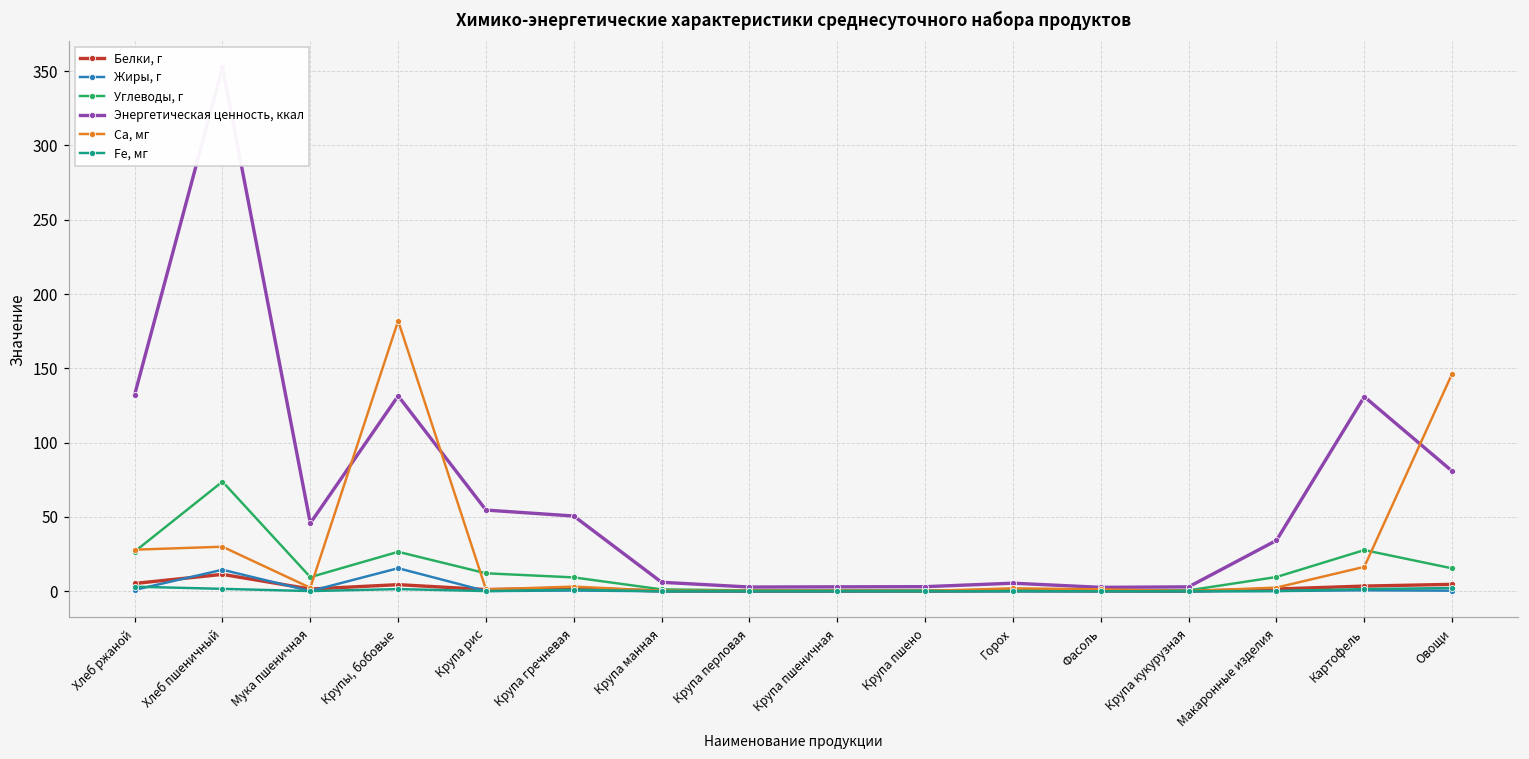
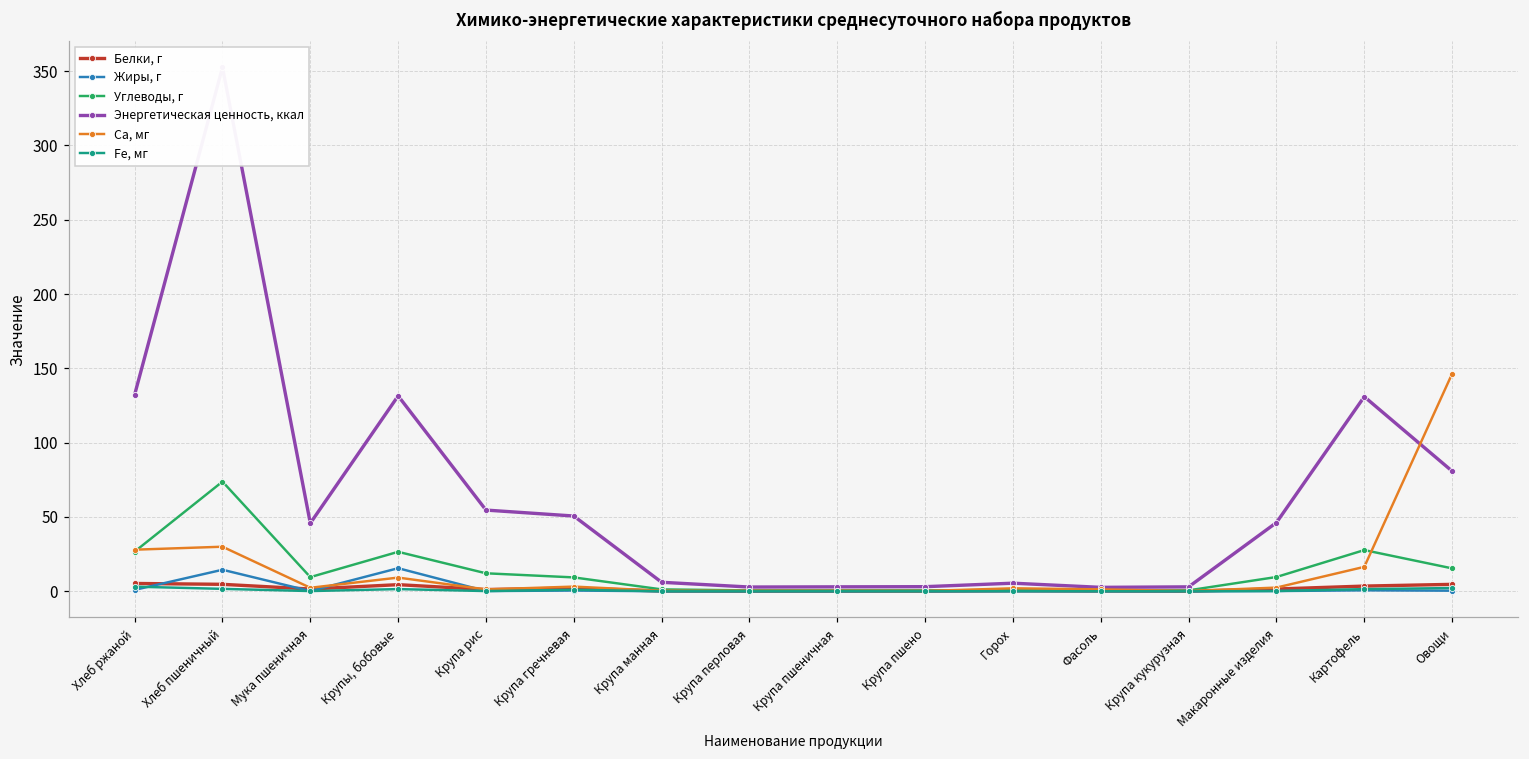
  {
    "Белки, г": {
      "Хлеб ржаной": 5,
-     "Хлеб пшеничный": 11,
+     "Хлеб пшеничный": 5,
      "Крупы, бобовые": 4,
      "Картофель": 4,
      "Овощи": 5
    },
    "Жиры, г": {
      "Хлеб ржаной": 1,
      "Хлеб пшеничный": 15,
      "Крупы, бобовые": 16
    },
    "Энергетическая ценность, ккал": {
      "Хлеб ржаной": 132,
      "Мука пшеничная": 46,
      "Крупы, бобовые": 131,
      "Крупа рис": 55,
      "Крупа гречневая": 51,
      "Крупа манная": 6,
      "Крупа перловая": 3,
      "Крупа пшеничная": 3,
      "Крупа пшено": 3,
      "Горох": 5,
      "Крупа кукурузная": 3,
-     "Макаронные изделия": 34,
+     "Макаронные изделия": 46,
      "Картофель": 131,
      "Овощи": 81
    },
    "Ca, мг": {
      "Хлеб пшеничный": 30,
-     "Крупы, бобовые": 182,
+     "Крупы, бобовые": 9,
      "Картофель": 16,
      "Овощи": 146
    }
  }
